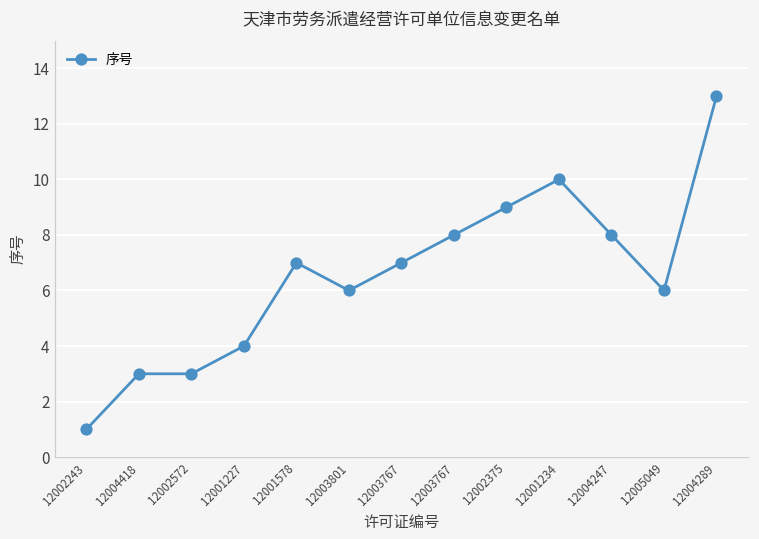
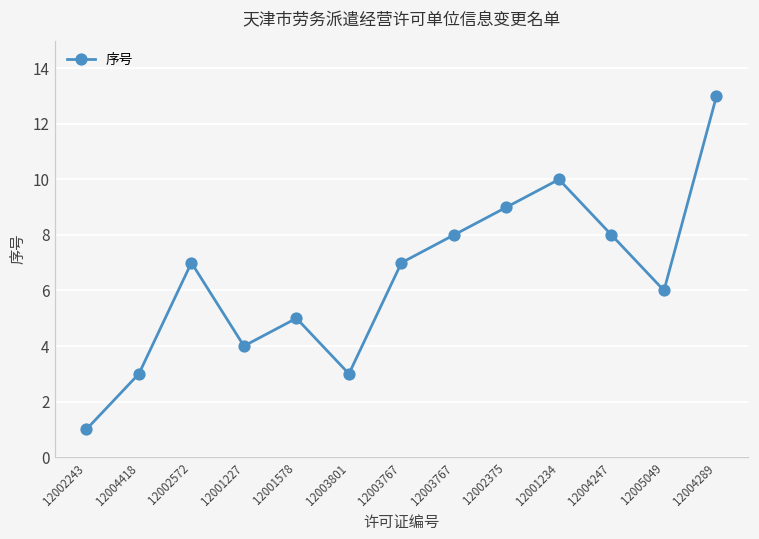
  {
    "12002243": 1,
    "12004418": 3,
-   "12002572": 3,
+   "12002572": 7,
    "12001227": 4,
-   "12001578": 7,
-   "12003801": 6,
+   "12001578": 5,
+   "12003801": 3,
    "12002375": 9,
    "12001234": 10,
    "12004247": 8,
    "12005049": 6,
    "12004289": 13
  }
